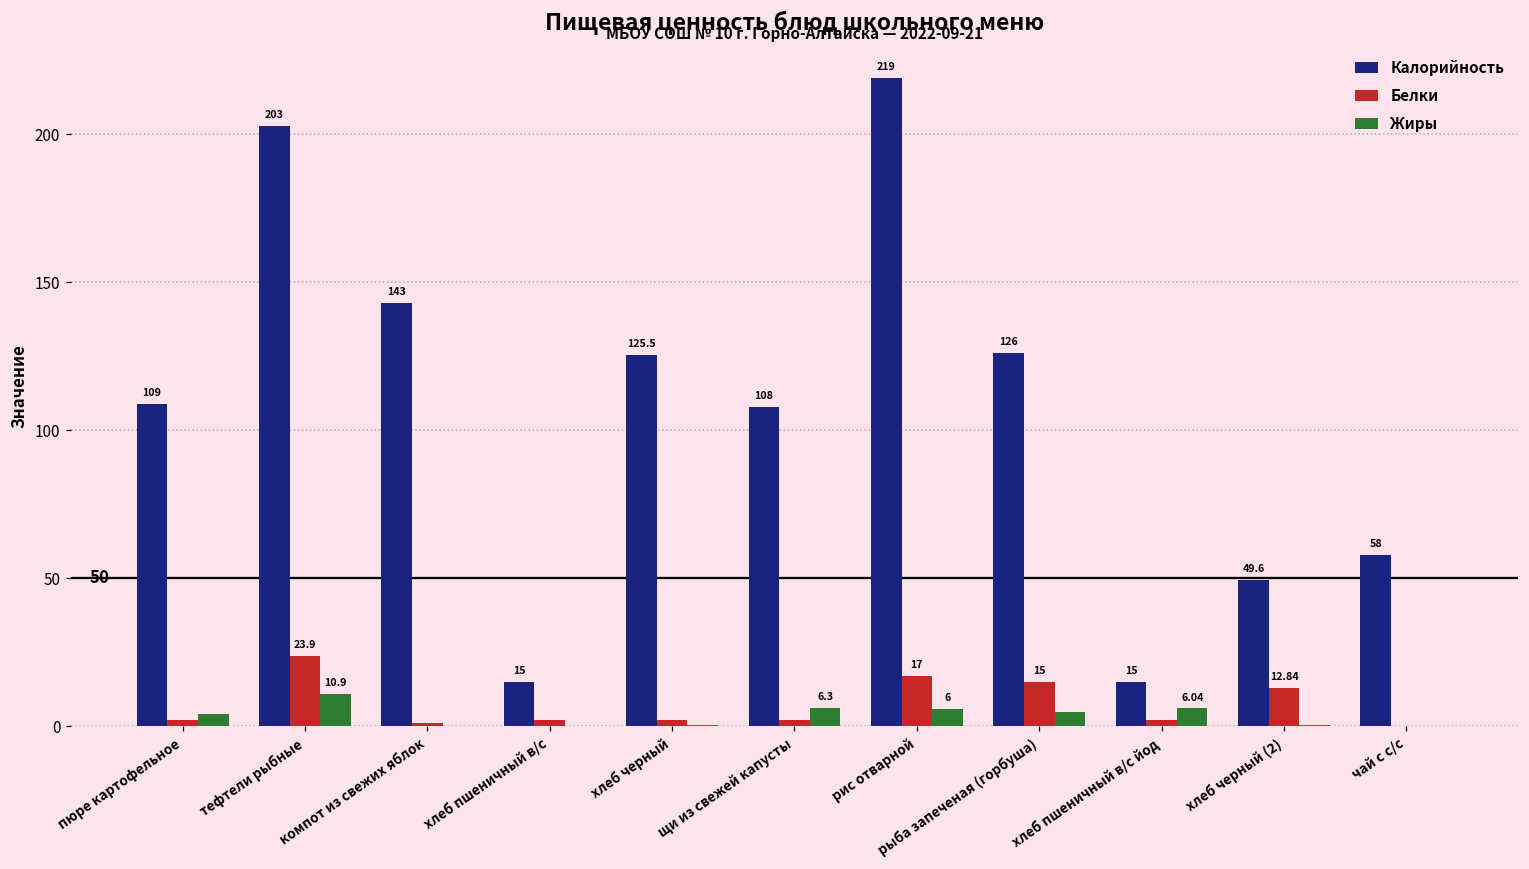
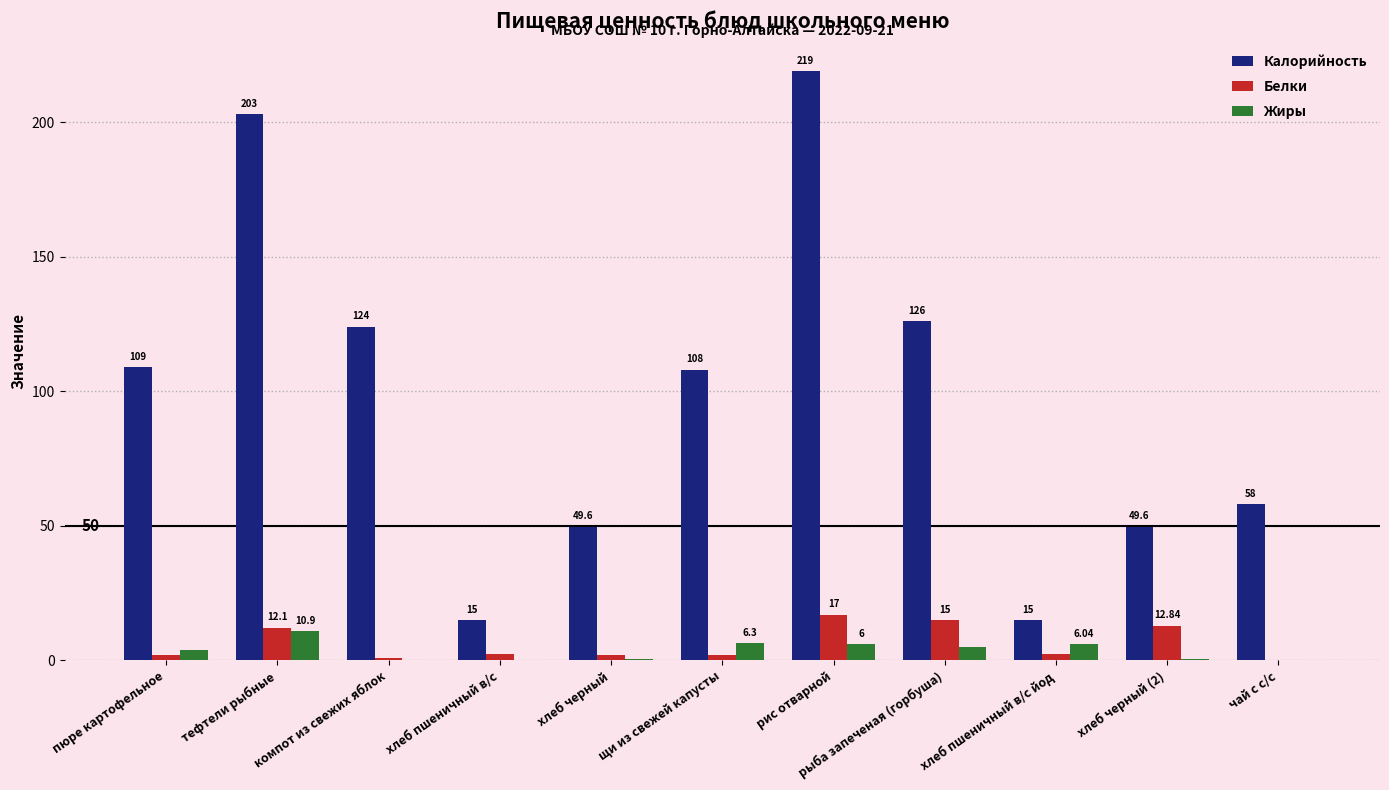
  {
    "Калорийность": {
      "пюре картофельное": 109,
      "тефтели рыбные": 203,
-     "компот из свежих яблок": 143,
+     "компот из свежих яблок": 124,
      "хлеб пшеничный в/с": 15,
-     "хлеб черный": 125.5,
+     "хлеб черный": 49.6,
      "щи из свежей капусты": 108,
      "рис отварной": 219,
      "рыба запеченая (горбуша)": 126,
      "хлеб пшеничный в/с йод": 15,
      "хлеб черный (2)": 49.6,
      "чай с с/с": 58
    },
    "Белки": {
-     "тефтели рыбные": 23.9,
+     "тефтели рыбные": 12.1,
      "рис отварной": 17,
      "рыба запеченая (горбуша)": 15,
      "хлеб черный (2)": 12.84
    },
    "Жиры": {
      "тефтели рыбные": 10.9,
      "щи из свежей капусты": 6.3,
      "рис отварной": 6,
      "хлеб пшеничный в/с йод": 6.04
    }
  }
